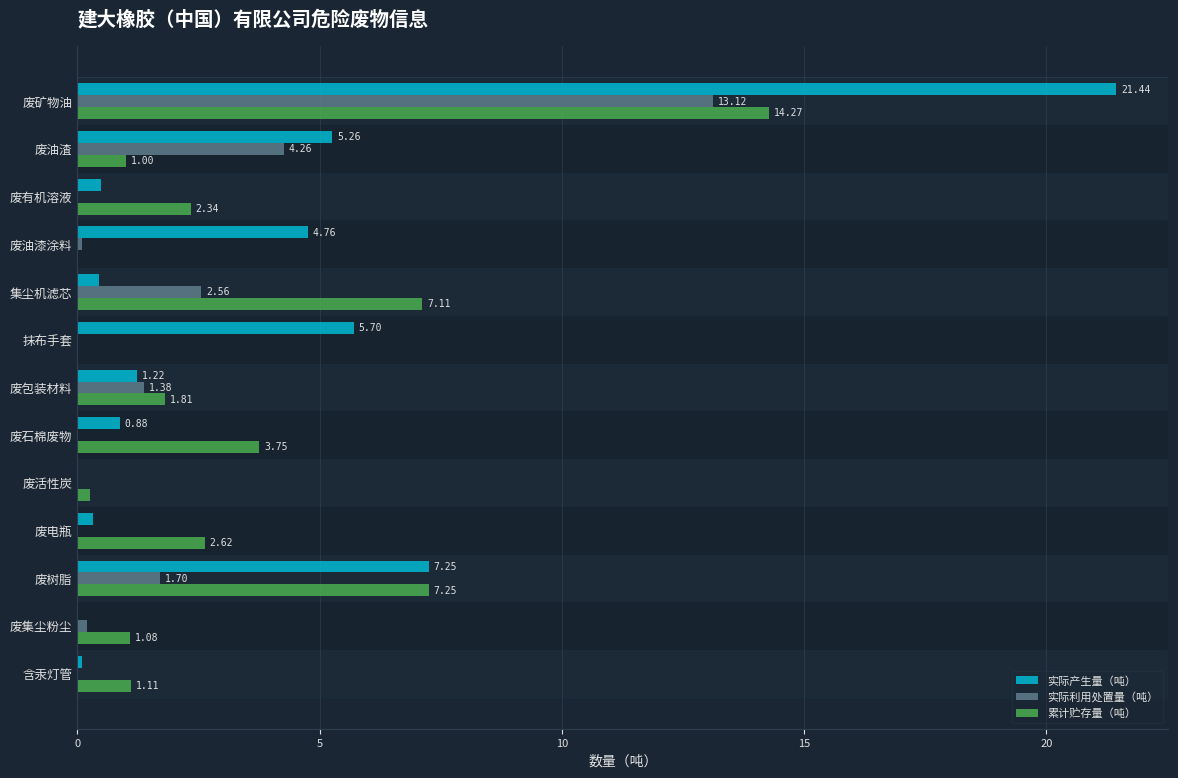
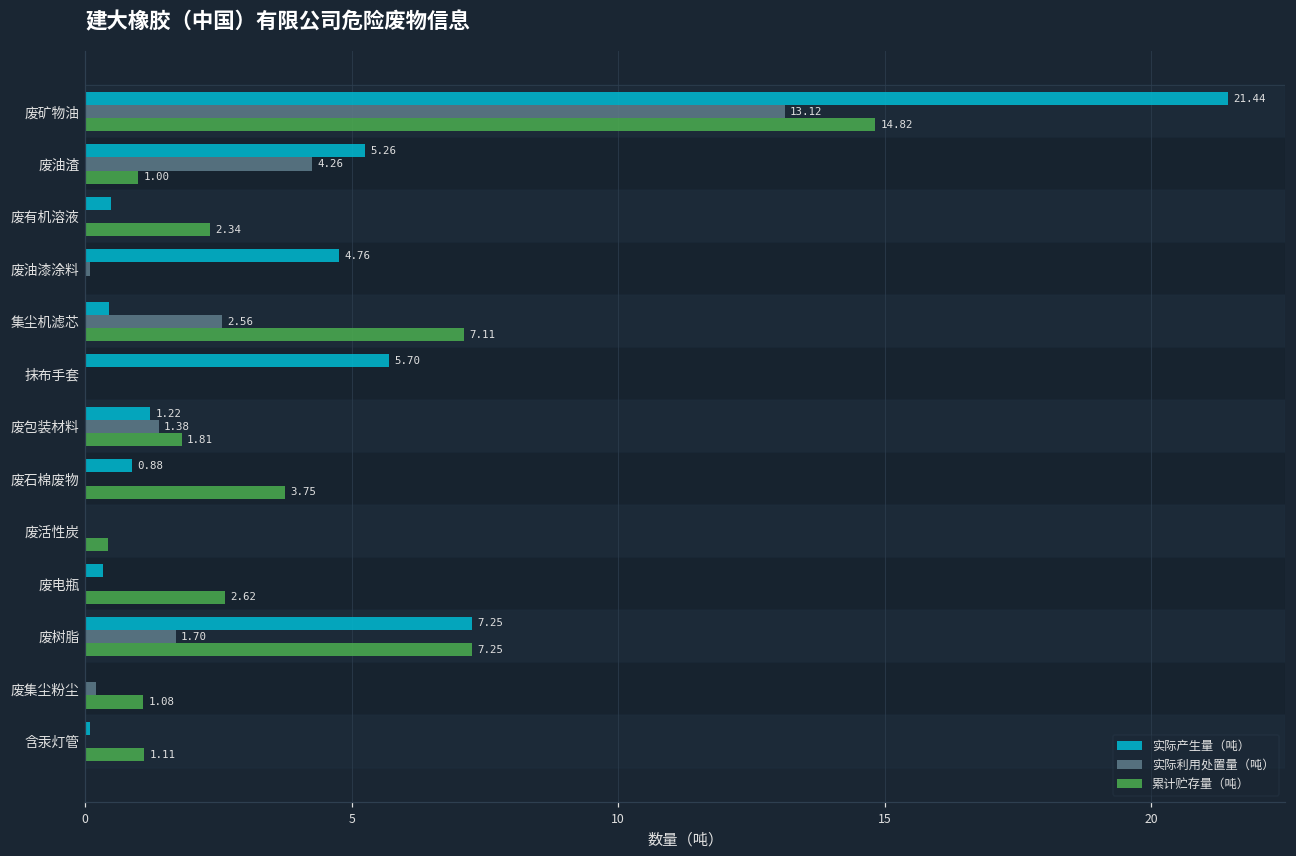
  {
    "实际产生量（吨）": {
      "废矿物油": 21.44,
      "废油渣": 5.26,
      "废油漆涂料": 4.76,
      "抹布手套": 5.70,
      "废包装材料": 1.22,
      "废石棉废物": 0.88,
      "废树脂": 7.25
    },
    "实际利用处置量（吨）": {
      "废矿物油": 13.12,
      "废油渣": 4.26,
      "集尘机滤芯": 2.56,
      "废包装材料": 1.38,
      "废树脂": 1.70
    },
    "累计贮存量（吨）": {
-     "废矿物油": 14.27,
+     "废矿物油": 14.82,
      "废油渣": 1.00,
      "废有机溶液": 2.34,
      "集尘机滤芯": 7.11,
      "废包装材料": 1.81,
      "废石棉废物": 3.75,
-     "废活性炭": 0.3,
+     "废活性炭": 0.4,
      "废电瓶": 2.62,
      "废树脂": 7.25,
      "废集尘粉尘": 1.08,
      "含汞灯管": 1.11
    }
  }
